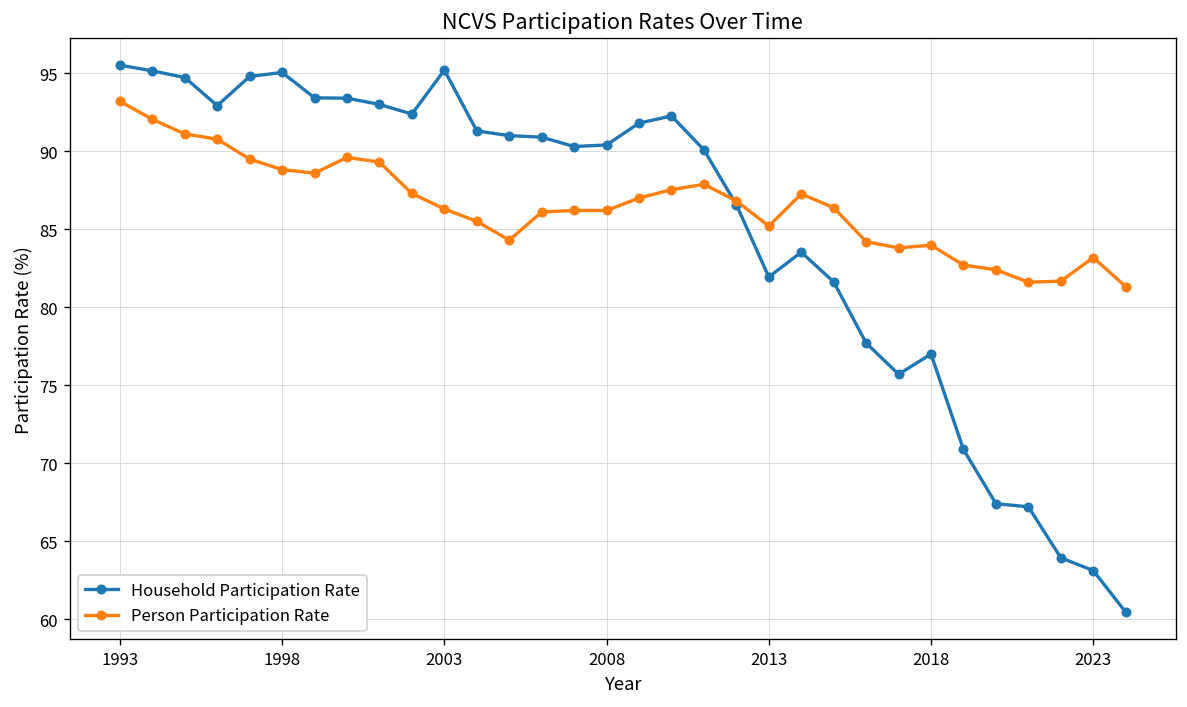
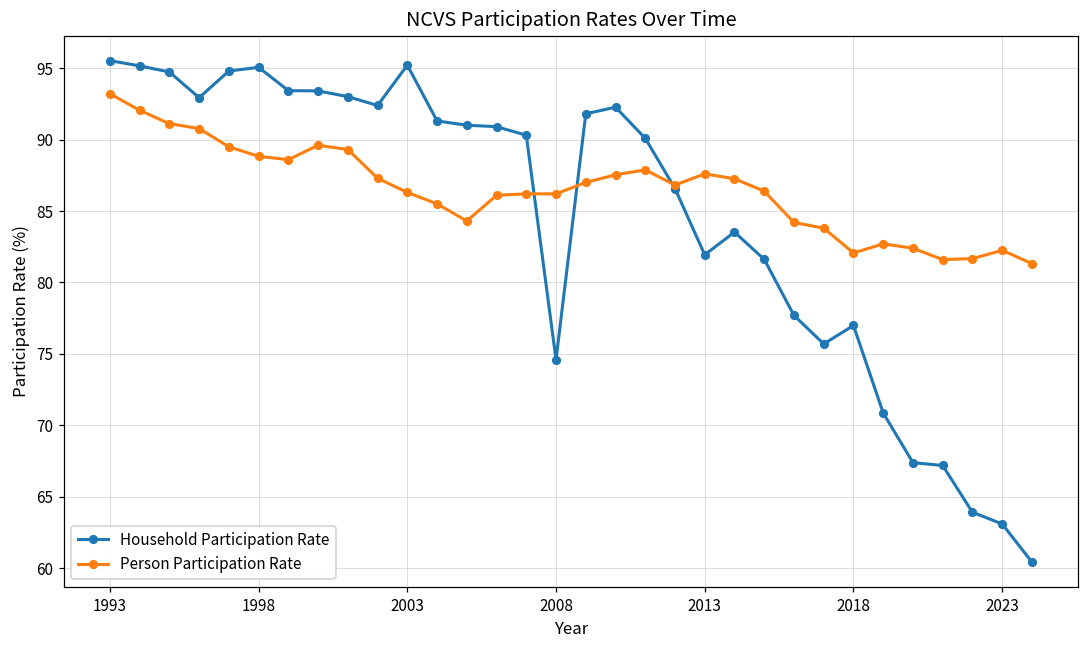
  {
    "Household Participation Rate": {
      "1993": 95.5,
      "1998": 95.0,
      "2003": 95.2,
-     "2008": 90.4,
+     "2008": 74.6,
      "2013": 81.9,
      "2018": 77.0,
      "2023": 63.1
    },
    "Person Participation Rate": {
      "1993": 93.2,
      "1998": 88.8,
      "2003": 86.3,
      "2008": 86.2,
-     "2013": 85.2,
-     "2018": 84.0,
-     "2023": 83.2
+     "2013": 87.6,
+     "2018": 82.1,
+     "2023": 82.3
    }
  }
